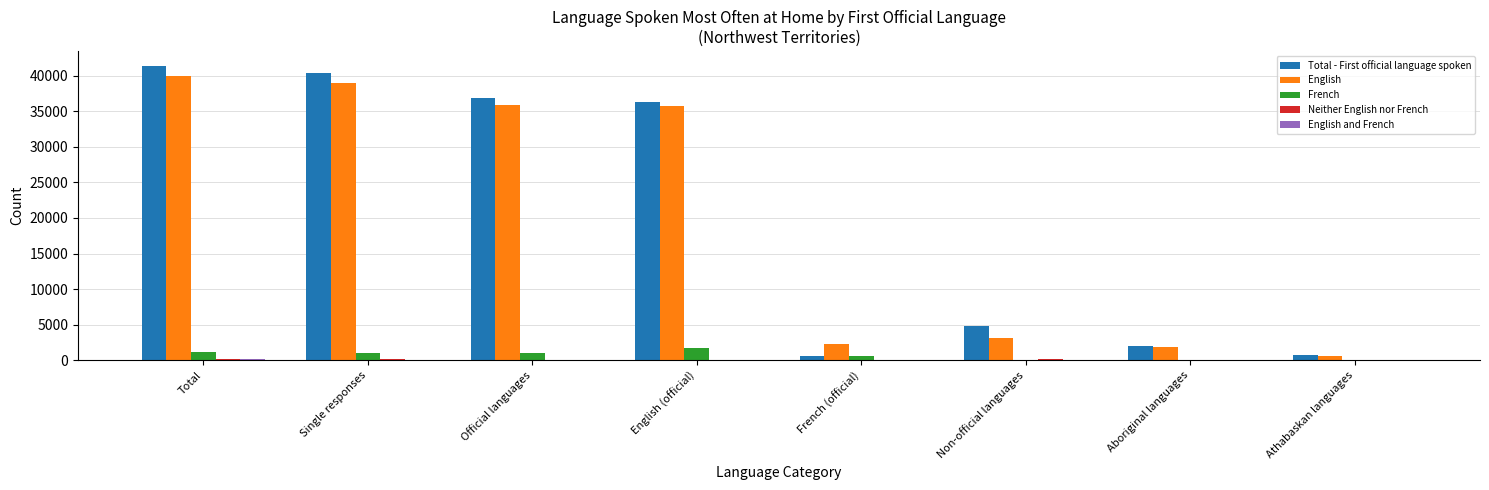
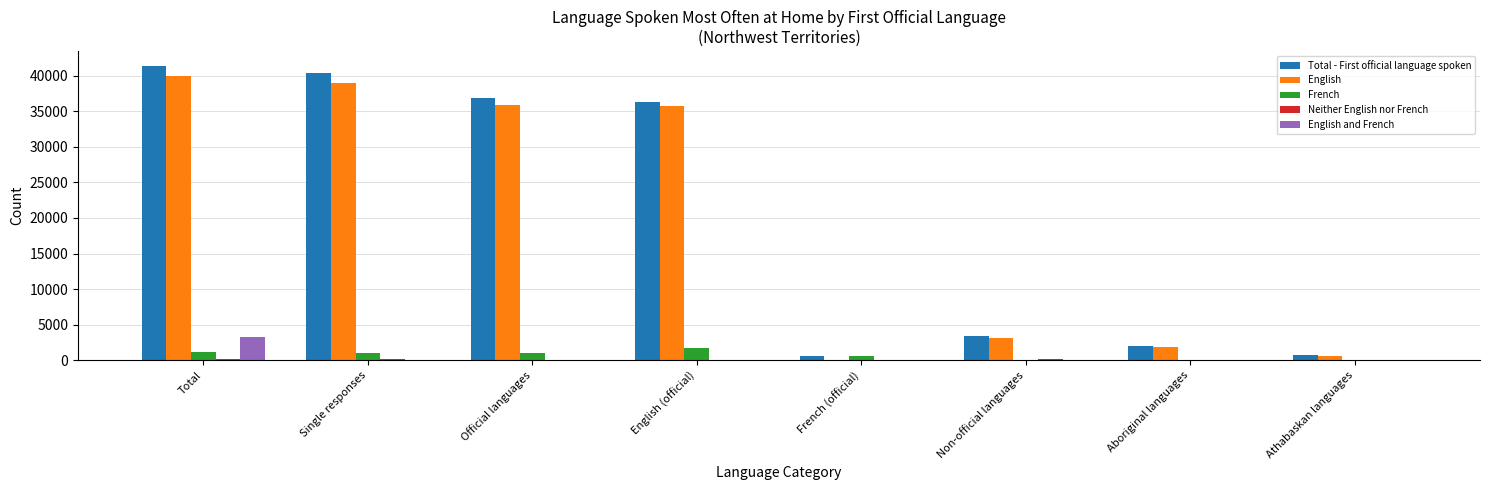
  {
    "Total - First official language spoken": {
      "Total": 41000,
      "Single responses": 40000,
      "Official languages": 37000,
      "English (official)": 36000,
      "French (official)": 1000,
-     "Non-official languages": 5000,
+     "Non-official languages": 3000,
      "Aboriginal languages": 2000,
      "Athabaskan languages": 1000
    },
    "English": {
      "Total": 40000,
      "Single responses": 39000,
      "Official languages": 36000,
      "English (official)": 36000,
-     "French (official)": 2000,
+     "French (official)": 0,
      "Non-official languages": 3000,
      "Aboriginal languages": 2000,
      "Athabaskan languages": 1000
    },
    "French": {
      "Total": 1000,
      "Single responses": 1000,
      "Official languages": 1000,
      "English (official)": 2000,
      "French (official)": 1000,
      "Athabaskan languages": 0
    },
    "Neither English nor French": {
      "Official languages": 0,
      "English (official)": 0,
      "French (official)": 0
    },
    "English and French": {
-     "Total": 0,
+     "Total": 3000,
      "Official languages": 0,
      "English (official)": 0,
      "French (official)": 0
    }
  }
